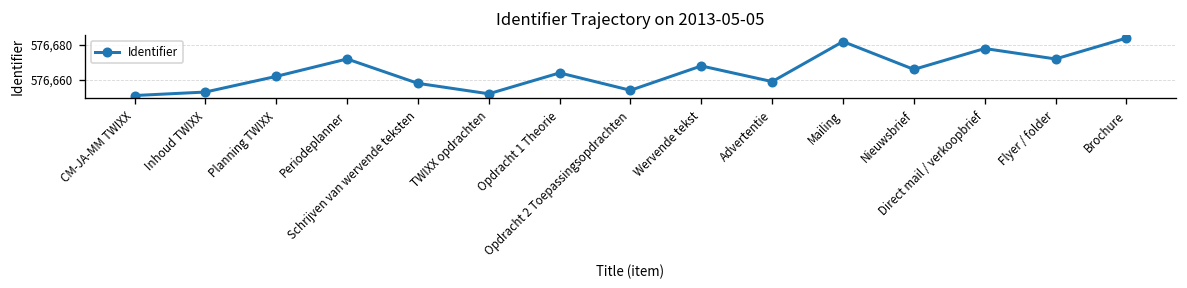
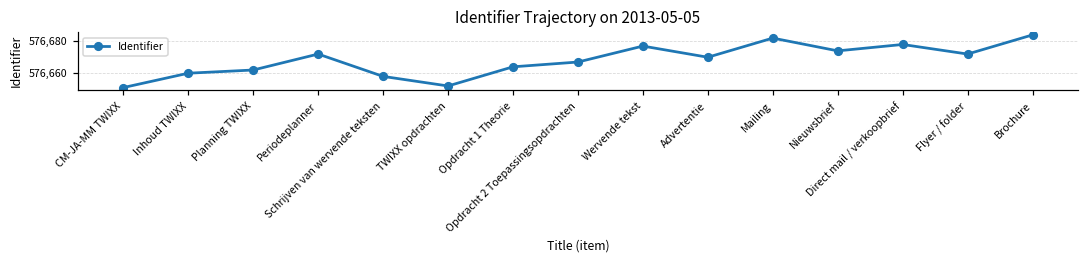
  {
    "CM-JA-MM TWIXX": "576,651",
-   "Inhoud TWIXX": "576,653",
+   "Inhoud TWIXX": "576,660",
    "Planning TWIXX": "576,662",
    "Periodeplanner": "576,672",
    "Schrijven van wervende teksten": "576,658",
    "TWIXX opdrachten": "576,652",
    "Opdracht 1 Theorie": "576,664",
-   "Opdracht 2 Toepassingsopdrachten": "576,654",
-   "Wervende tekst": "576,668",
-   "Advertentie": "576,659",
+   "Opdracht 2 Toepassingsopdrachten": "576,667",
+   "Wervende tekst": "576,677",
+   "Advertentie": "576,670",
    "Mailing": "576,682",
-   "Nieuwsbrief": "576,666",
+   "Nieuwsbrief": "576,674",
    "Direct mail / verkoopbrief": "576,678",
    "Flyer / folder": "576,672",
    "Brochure": "576,684"
  }
